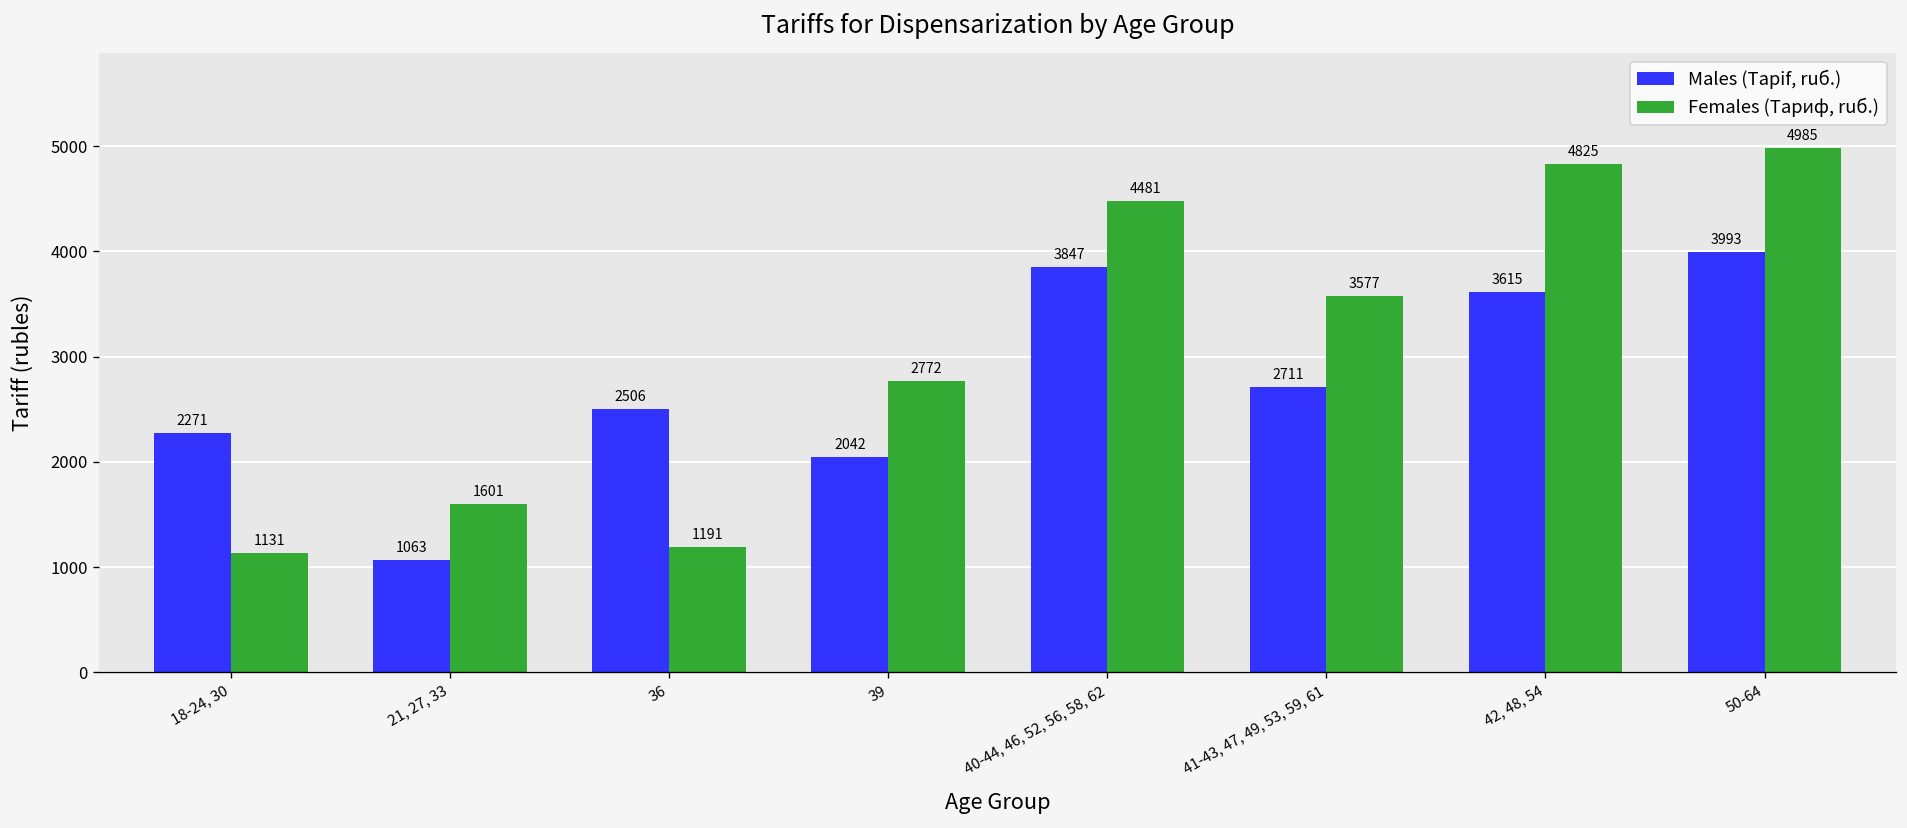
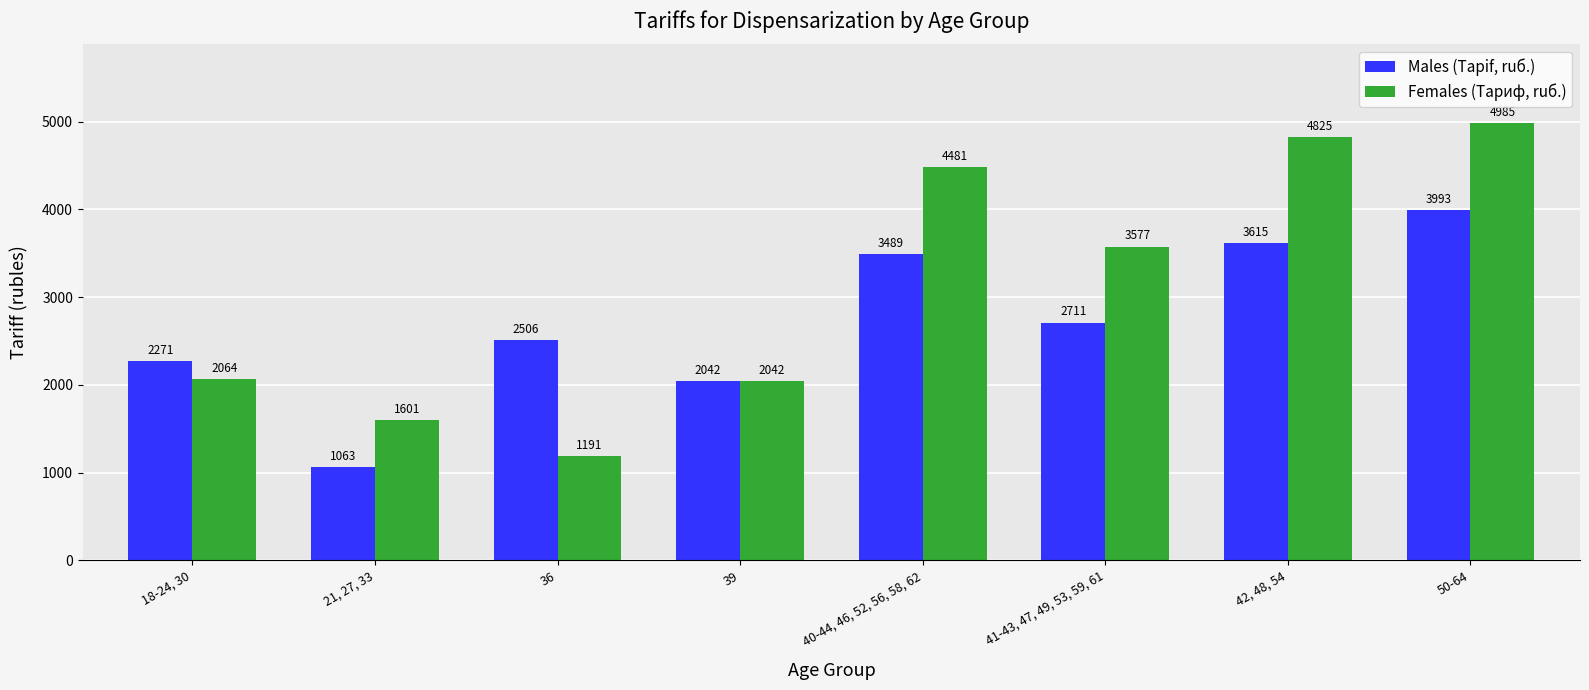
  {
    "Males (Tарif, ruб.)": {
      "18-24, 30": 2271,
      "21, 27, 33": 1063,
      "36": 2506,
      "39": 2042,
-     "40-44, 46, 52, 56, 58, 62": 3847,
+     "40-44, 46, 52, 56, 58, 62": 3489,
      "41-43, 47, 49, 53, 59, 61": 2711,
      "42, 48, 54": 3615,
      "50-64": 3993
    },
    "Females (Тариф, ruб.)": {
-     "18-24, 30": 1131,
+     "18-24, 30": 2064,
      "21, 27, 33": 1601,
      "36": 1191,
-     "39": 2772,
+     "39": 2042,
      "40-44, 46, 52, 56, 58, 62": 4481,
      "41-43, 47, 49, 53, 59, 61": 3577,
      "42, 48, 54": 4825
    }
  }
